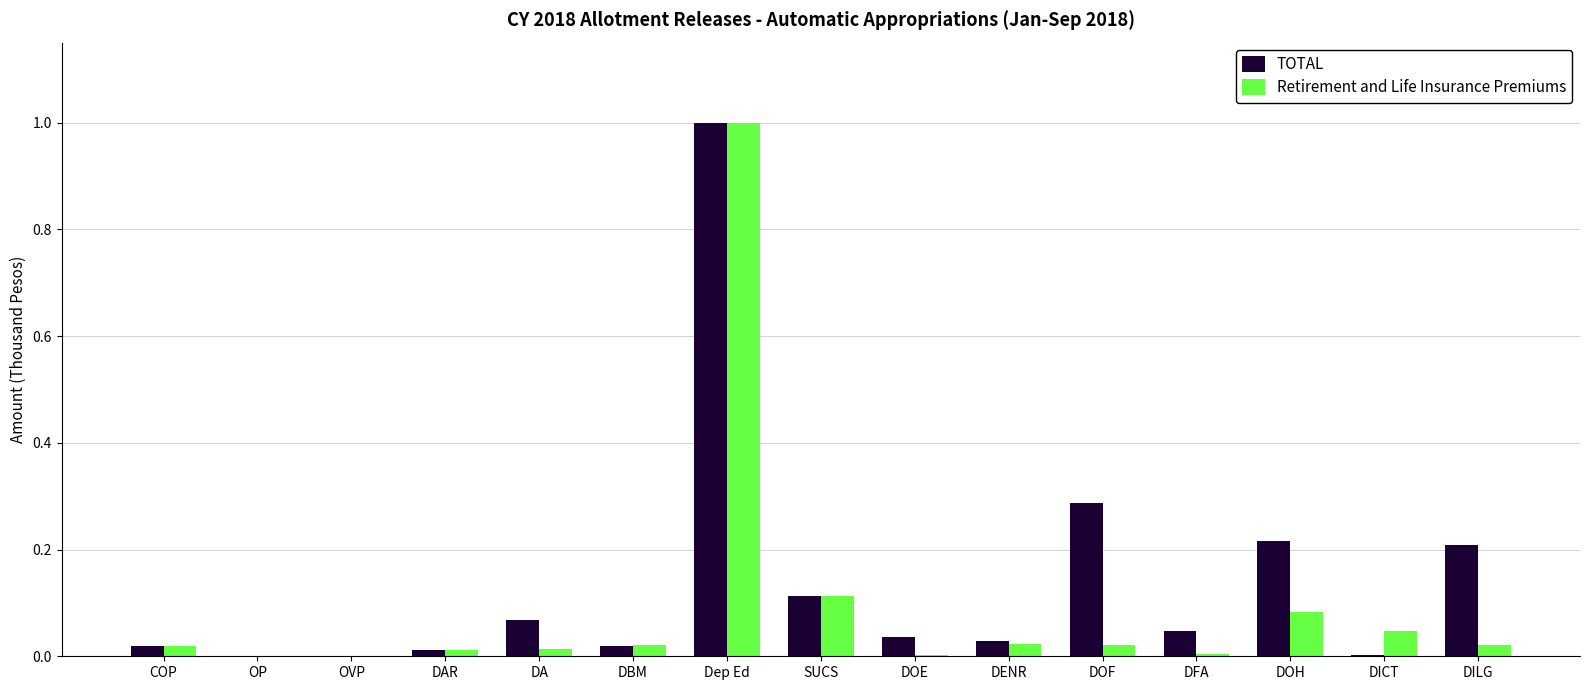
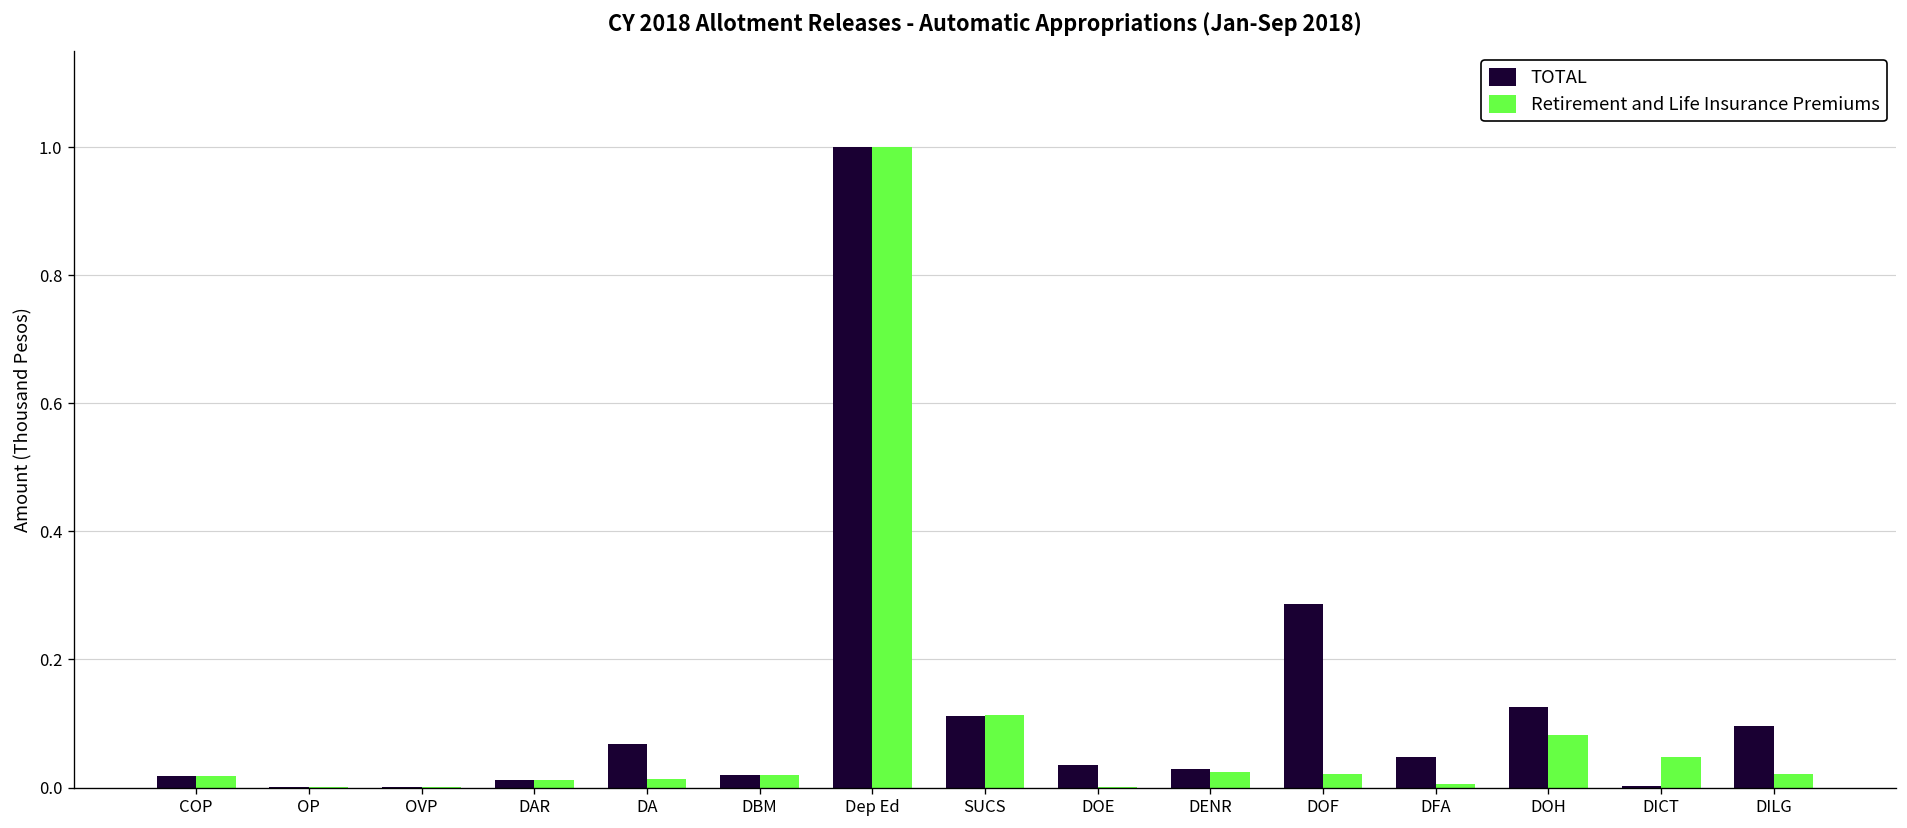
  {
    "TOTAL": {
      "COP": 0.02,
      "DAR": 0.01,
      "DA": 0.07,
      "DBM": 0.02,
      "Dep Ed": 1.00,
      "SUCS": 0.11,
      "DOE": 0.04,
      "DENR": 0.03,
      "DOF": 0.29,
      "DFA": 0.05,
-     "DOH": 0.22,
-     "DILG": 0.21
+     "DOH": 0.13,
+     "DILG": 0.10
    },
    "Retirement and Life Insurance Premiums": {
      "COP": 0.02,
      "DAR": 0.01,
      "DA": 0.01,
      "DBM": 0.02,
      "Dep Ed": 1.00,
      "SUCS": 0.11,
      "DENR": 0.02,
      "DOF": 0.02,
      "DFA": 0.01,
      "DOH": 0.08,
      "DICT": 0.05,
      "DILG": 0.02
    }
  }
